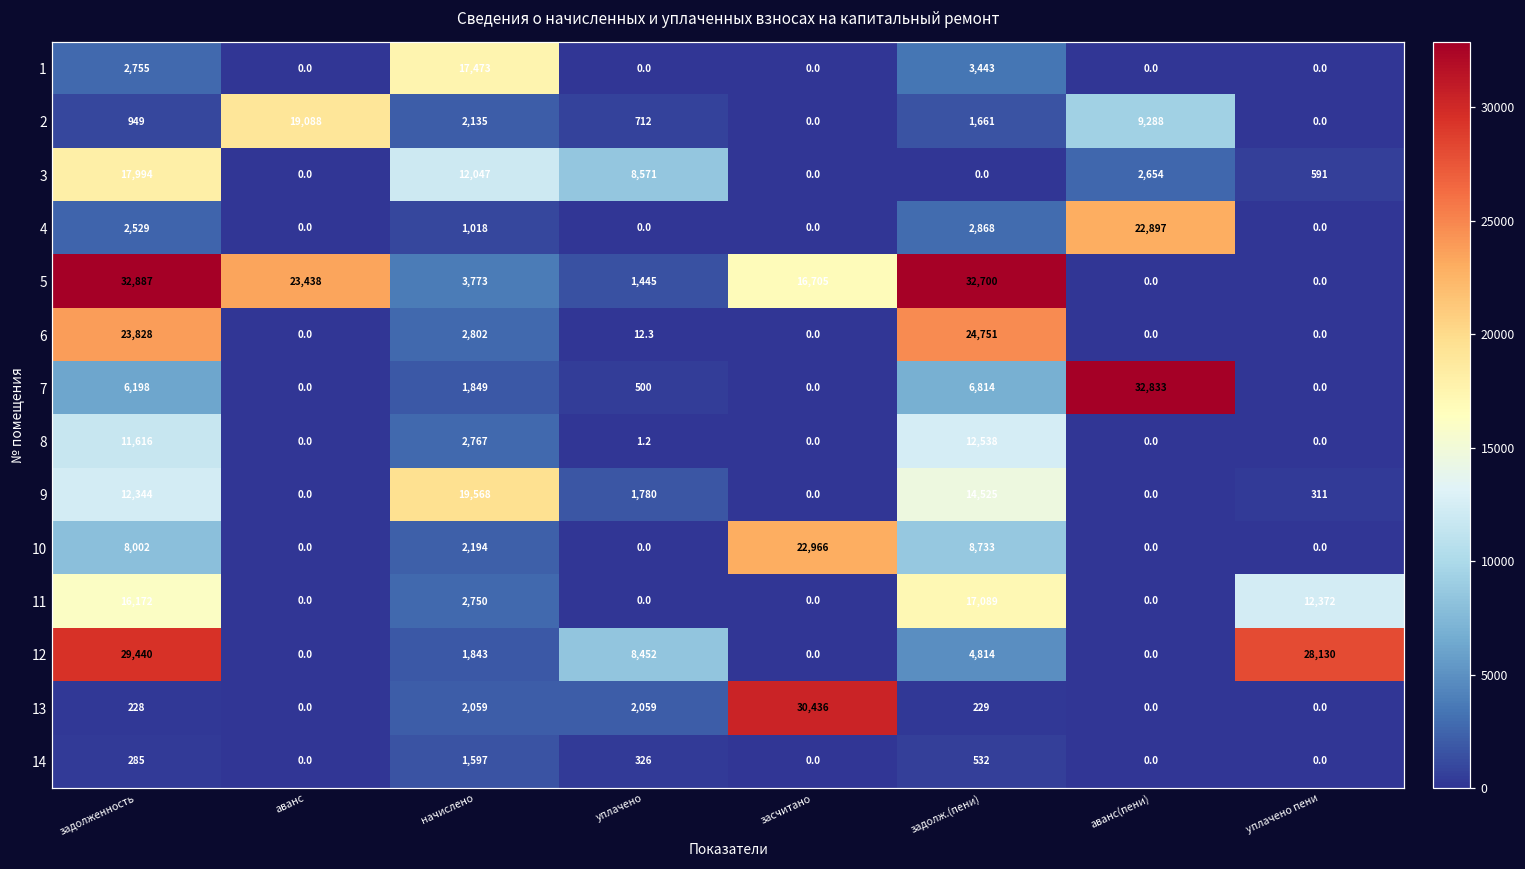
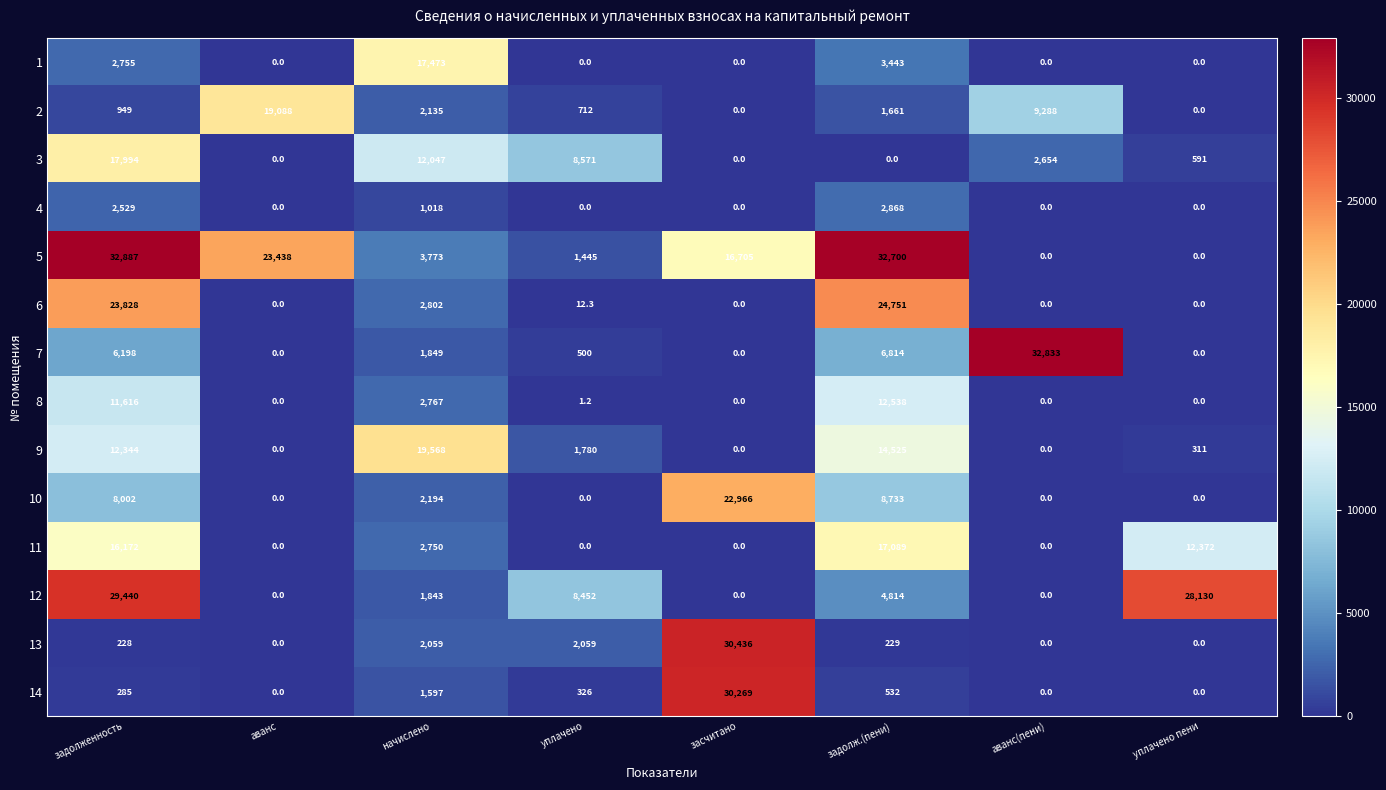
  {
    "1": {
      "задолженность": "2,755",
      "аванс": "0.0",
      "начислено": "17,473",
      "уплачено": "0.0",
      "засчитано": "0.0",
      "задолж.(пени)": "3,443",
      "аванс(пени)": "0.0",
      "уплачено пени": "0.0"
    },
    "2": {
      "задолженность": "949",
      "аванс": "19,088",
      "начислено": "2,135",
      "уплачено": "712",
      "засчитано": "0.0",
      "задолж.(пени)": "1,661",
      "аванс(пени)": "9,288",
      "уплачено пени": "0.0"
    },
    "3": {
      "задолженность": "17,994",
      "аванс": "0.0",
      "начислено": "12,047",
      "уплачено": "8,571",
      "засчитано": "0.0",
      "задолж.(пени)": "0.0",
      "аванс(пени)": "2,654",
      "уплачено пени": "591"
    },
    "4": {
      "задолженность": "2,529",
      "аванс": "0.0",
      "начислено": "1,018",
      "уплачено": "0.0",
      "засчитано": "0.0",
      "задолж.(пени)": "2,868",
-     "аванс(пени)": "22,897",
+     "аванс(пени)": "0.0",
      "уплачено пени": "0.0"
    },
    "5": {
      "задолженность": "32,887",
      "аванс": "23,438",
      "начислено": "3,773",
      "уплачено": "1,445",
      "засчитано": "16,705",
      "задолж.(пени)": "32,700",
      "аванс(пени)": "0.0",
      "уплачено пени": "0.0"
    },
    "6": {
      "задолженность": "23,828",
      "аванс": "0.0",
      "начислено": "2,802",
      "уплачено": "12.3",
      "засчитано": "0.0",
      "задолж.(пени)": "24,751",
      "аванс(пени)": "0.0",
      "уплачено пени": "0.0"
    },
    "7": {
      "задолженность": "6,198",
      "аванс": "0.0",
      "начислено": "1,849",
      "уплачено": "500",
      "засчитано": "0.0",
      "задолж.(пени)": "6,814",
      "аванс(пени)": "32,833",
      "уплачено пени": "0.0"
    },
    "8": {
      "задолженность": "11,616",
      "аванс": "0.0",
      "начислено": "2,767",
      "уплачено": "1.2",
      "засчитано": "0.0",
      "аванс(пени)": "0.0",
      "уплачено пени": "0.0"
    },
    "9": {
      "аванс": "0.0",
      "начислено": "19,568",
      "уплачено": "1,780",
      "засчитано": "0.0",
      "аванс(пени)": "0.0",
      "уплачено пени": "311"
    },
    "10": {
      "задолженность": "8,002",
      "аванс": "0.0",
      "начислено": "2,194",
      "уплачено": "0.0",
      "засчитано": "22,966",
      "задолж.(пени)": "8,733",
      "аванс(пени)": "0.0",
      "уплачено пени": "0.0"
    },
    "11": {
      "задолженность": "16,172",
      "аванс": "0.0",
      "начислено": "2,750",
      "уплачено": "0.0",
      "засчитано": "0.0",
      "задолж.(пени)": "17,089",
      "аванс(пени)": "0.0"
    },
    "12": {
      "задолженность": "29,440",
      "аванс": "0.0",
      "начислено": "1,843",
      "уплачено": "8,452",
      "засчитано": "0.0",
      "задолж.(пени)": "4,814",
      "аванс(пени)": "0.0",
      "уплачено пени": "28,130"
    },
    "13": {
      "задолженность": "228",
      "аванс": "0.0",
      "начислено": "2,059",
      "уплачено": "2,059",
      "засчитано": "30,436",
      "задолж.(пени)": "229",
      "аванс(пени)": "0.0",
      "уплачено пени": "0.0"
    },
    "14": {
      "задолженность": "285",
      "аванс": "0.0",
      "начислено": "1,597",
      "уплачено": "326",
-     "засчитано": "0.0",
+     "засчитано": "30,269",
      "задолж.(пени)": "532",
      "аванс(пени)": "0.0",
      "уплачено пени": "0.0"
    }
  }
